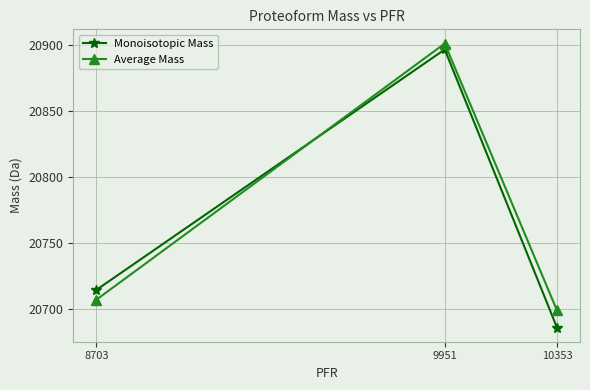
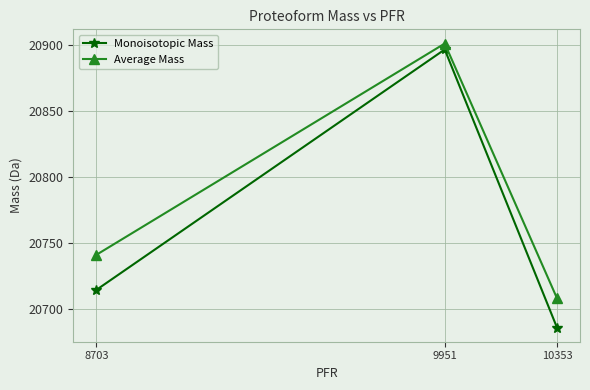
  {
    "Monoisotopic Mass": {
      "8703": 20715,
      "9951": 20897,
      "10353": 20686
    },
    "Average Mass": {
-     "8703": 20707,
+     "8703": 20741,
      "9951": 20901,
-     "10353": 20699
+     "10353": 20709
    }
  }
